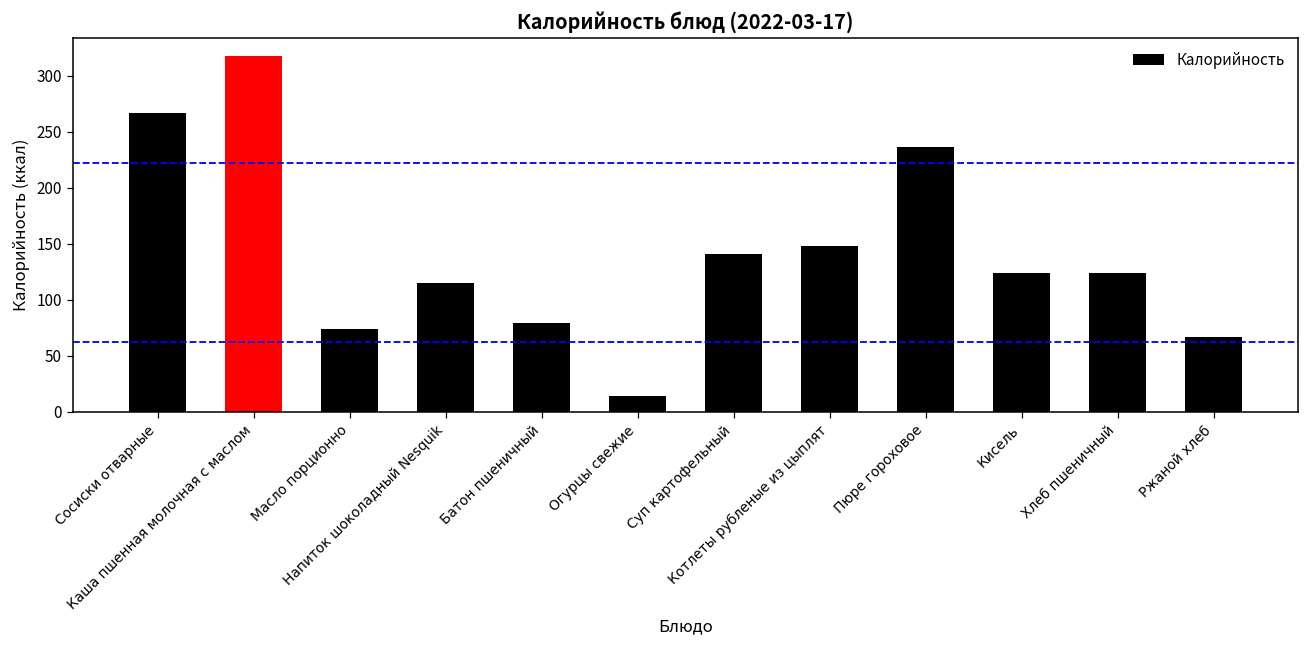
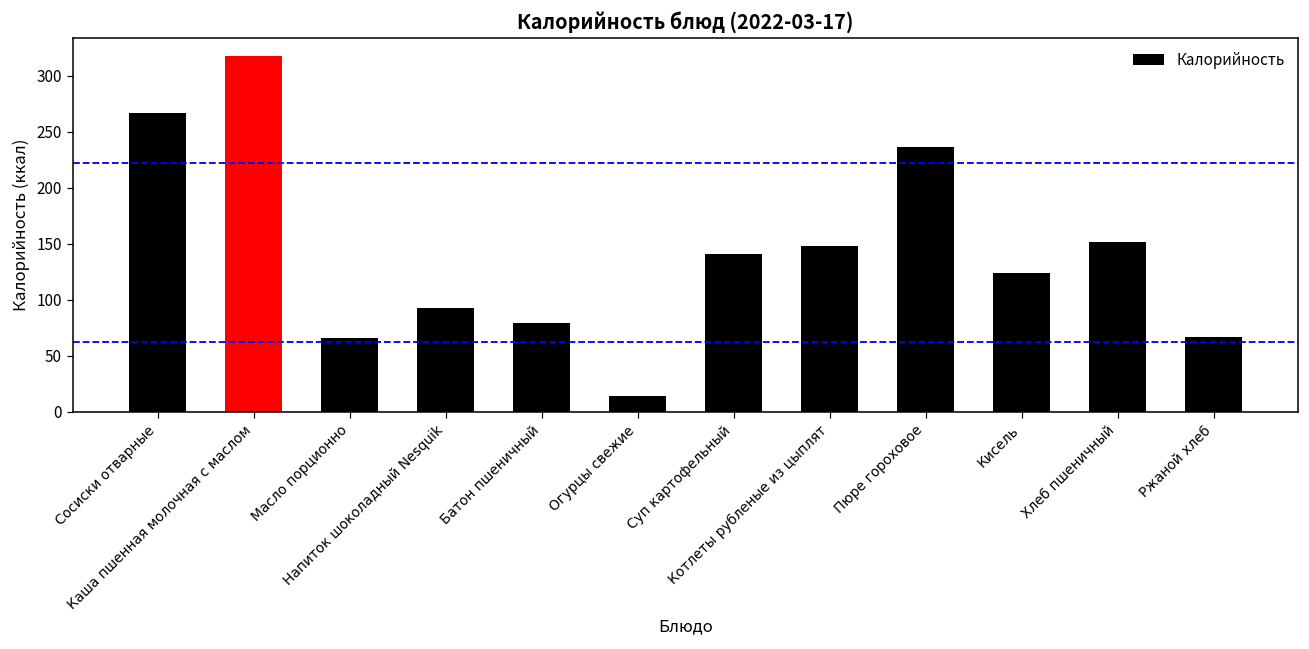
  {
    "Сосиски отварные": 267,
    "Каша пшенная молочная с маслом": 318,
-   "Масло порционно": 74,
-   "Напиток шоколадный Nesquik": 115,
+   "Масло порционно": 66,
+   "Напиток шоколадный Nesquik": 93,
    "Батон пшеничный": 79,
    "Огурцы свежие": 14,
    "Суп картофельный": 141,
    "Котлеты рубленые из цыплят": 148,
    "Пюре гороховое": 236,
    "Кисель": 124,
-   "Хлеб пшеничный": 124,
+   "Хлеб пшеничный": 152,
    "Ржаной хлеб": 67
  }
